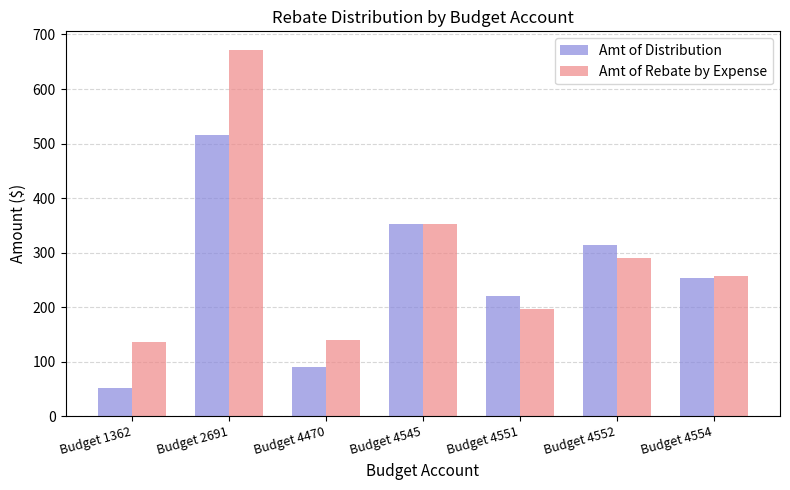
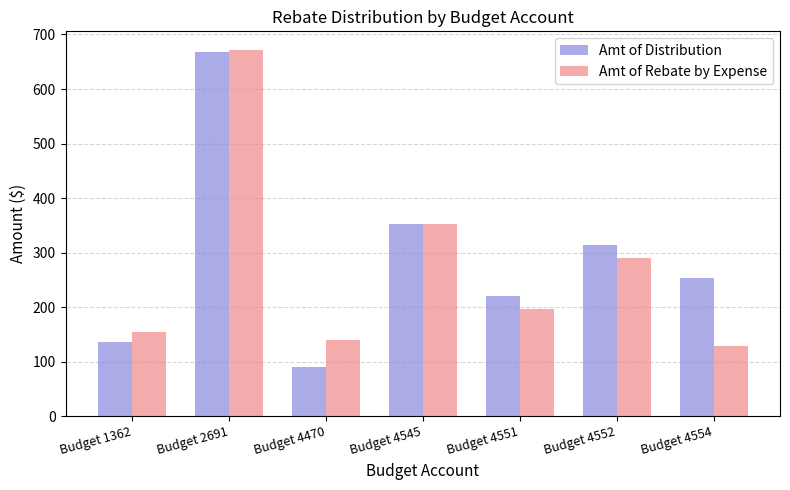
  {
    "Amt of Distribution": {
-     "Budget 1362": 50,
-     "Budget 2691": 520,
+     "Budget 1362": 140,
+     "Budget 2691": 670,
      "Budget 4470": 90,
      "Budget 4545": 350,
      "Budget 4551": 220,
      "Budget 4552": 310,
      "Budget 4554": 250
    },
    "Amt of Rebate by Expense": {
-     "Budget 1362": 140,
+     "Budget 1362": 150,
      "Budget 2691": 670,
      "Budget 4470": 140,
      "Budget 4545": 350,
      "Budget 4551": 200,
      "Budget 4552": 290,
-     "Budget 4554": 260
+     "Budget 4554": 130
    }
  }
